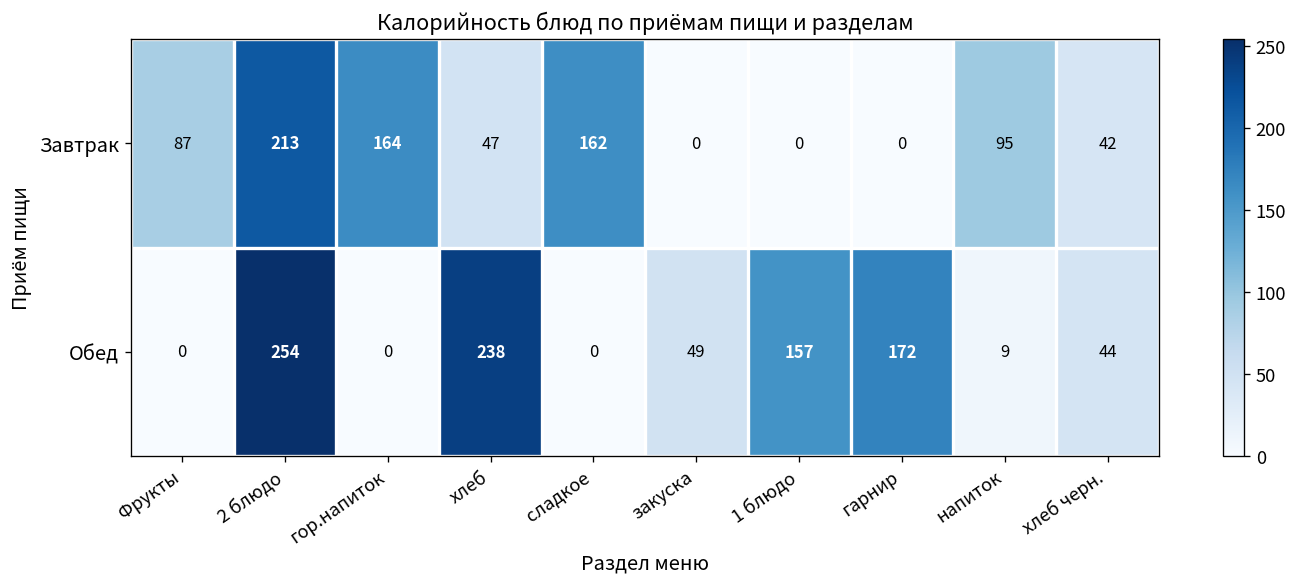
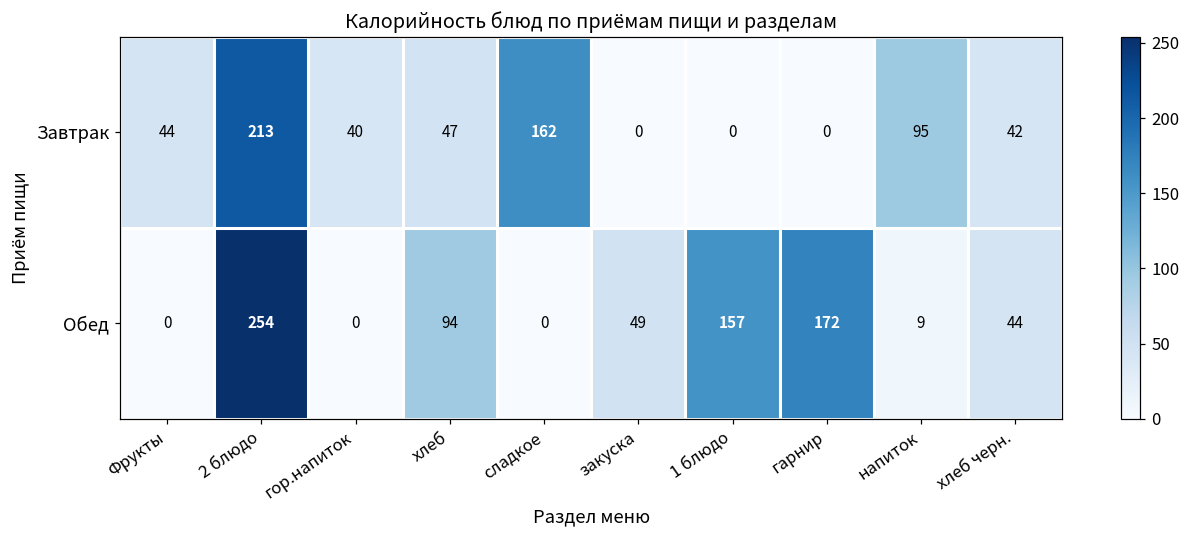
  {
    "Завтрак": {
-     "Фрукты": 87,
+     "Фрукты": 44,
      "2 блюдо": 213,
-     "гор.напиток": 164,
+     "гор.напиток": 40,
      "хлеб": 47,
      "сладкое": 162,
      "закуска": 0,
      "1 блюдо": 0,
      "гарнир": 0,
      "напиток": 95,
      "хлеб черн.": 42
    },
    "Обед": {
      "Фрукты": 0,
      "2 блюдо": 254,
      "гор.напиток": 0,
-     "хлеб": 238,
+     "хлеб": 94,
      "сладкое": 0,
      "закуска": 49,
      "1 блюдо": 157,
      "гарнир": 172,
      "напиток": 9,
      "хлеб черн.": 44
    }
  }
